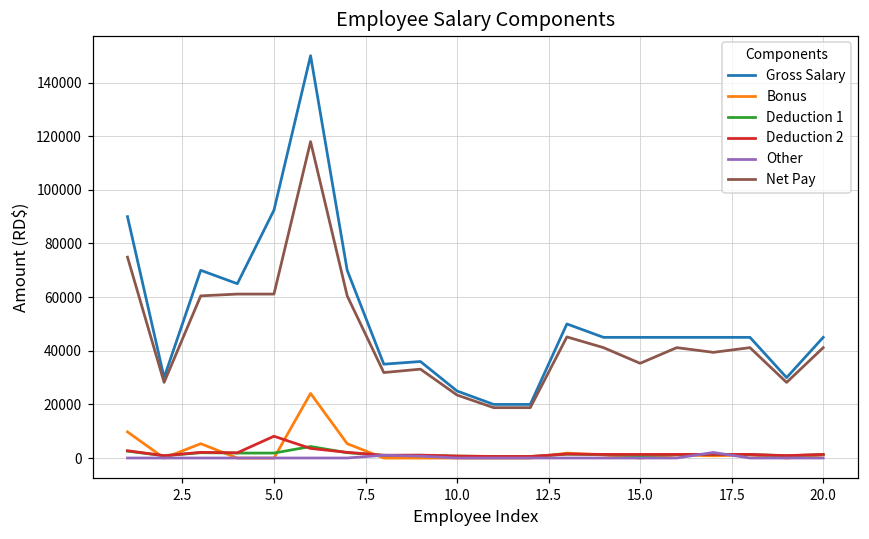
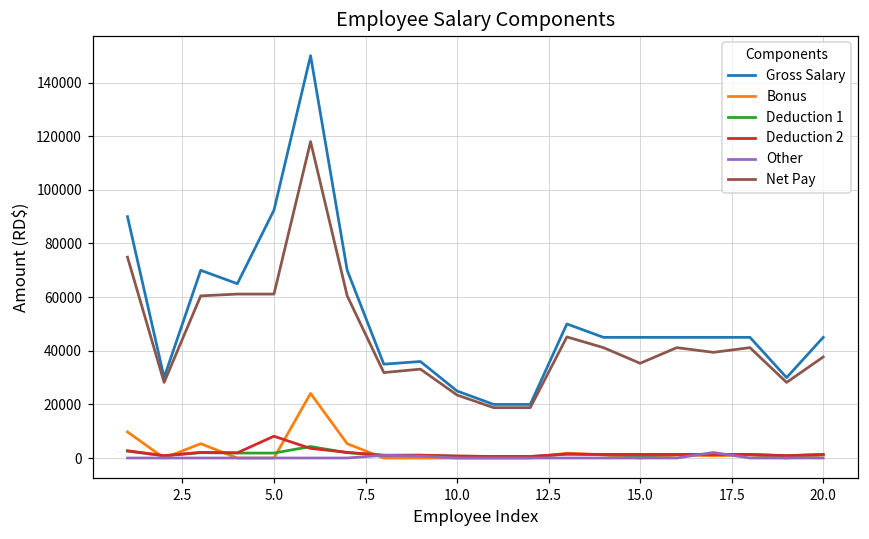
  {
    "Gross Salary": {
      "5.0": 92000,
      "10.0": 25000,
      "15.0": 45000,
      "20.0": 45000
    },
    "Deduction 1": {
      "5.0": 2000
    },
    "Deduction 2": {
      "5.0": 8000
    },
    "Other": {
      "20.0": 0
    },
    "Net Pay": {
      "5.0": 61000,
      "10.0": 23000,
      "15.0": 35000,
-     "20.0": 41000
+     "20.0": 38000
    }
  }
